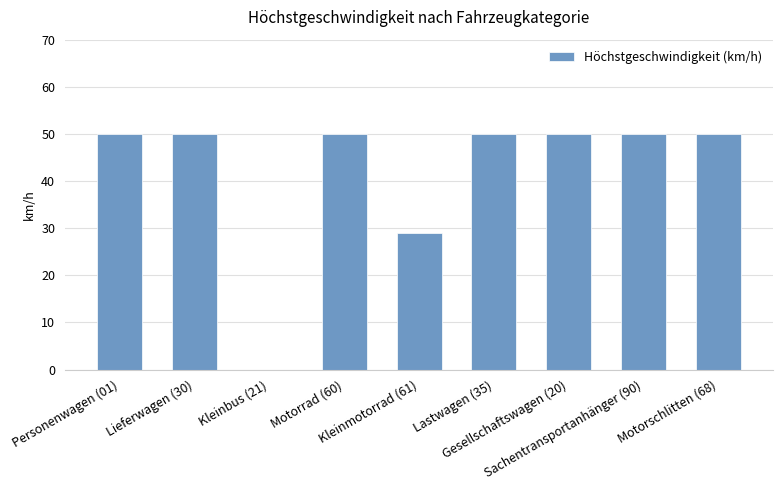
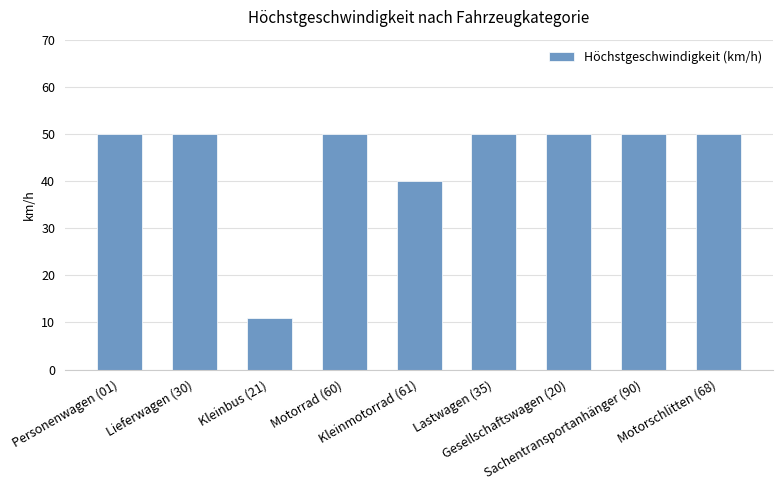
  {
    "Personenwagen (01)": 50,
    "Lieferwagen (30)": 50,
-   "Kleinbus (21)": 0,
+   "Kleinbus (21)": 11,
    "Motorrad (60)": 50,
-   "Kleinmotorrad (61)": 29,
+   "Kleinmotorrad (61)": 40,
    "Lastwagen (35)": 50,
    "Gesellschaftswagen (20)": 50,
    "Sachentransportanhänger (90)": 50,
    "Motorschlitten (68)": 50
  }
